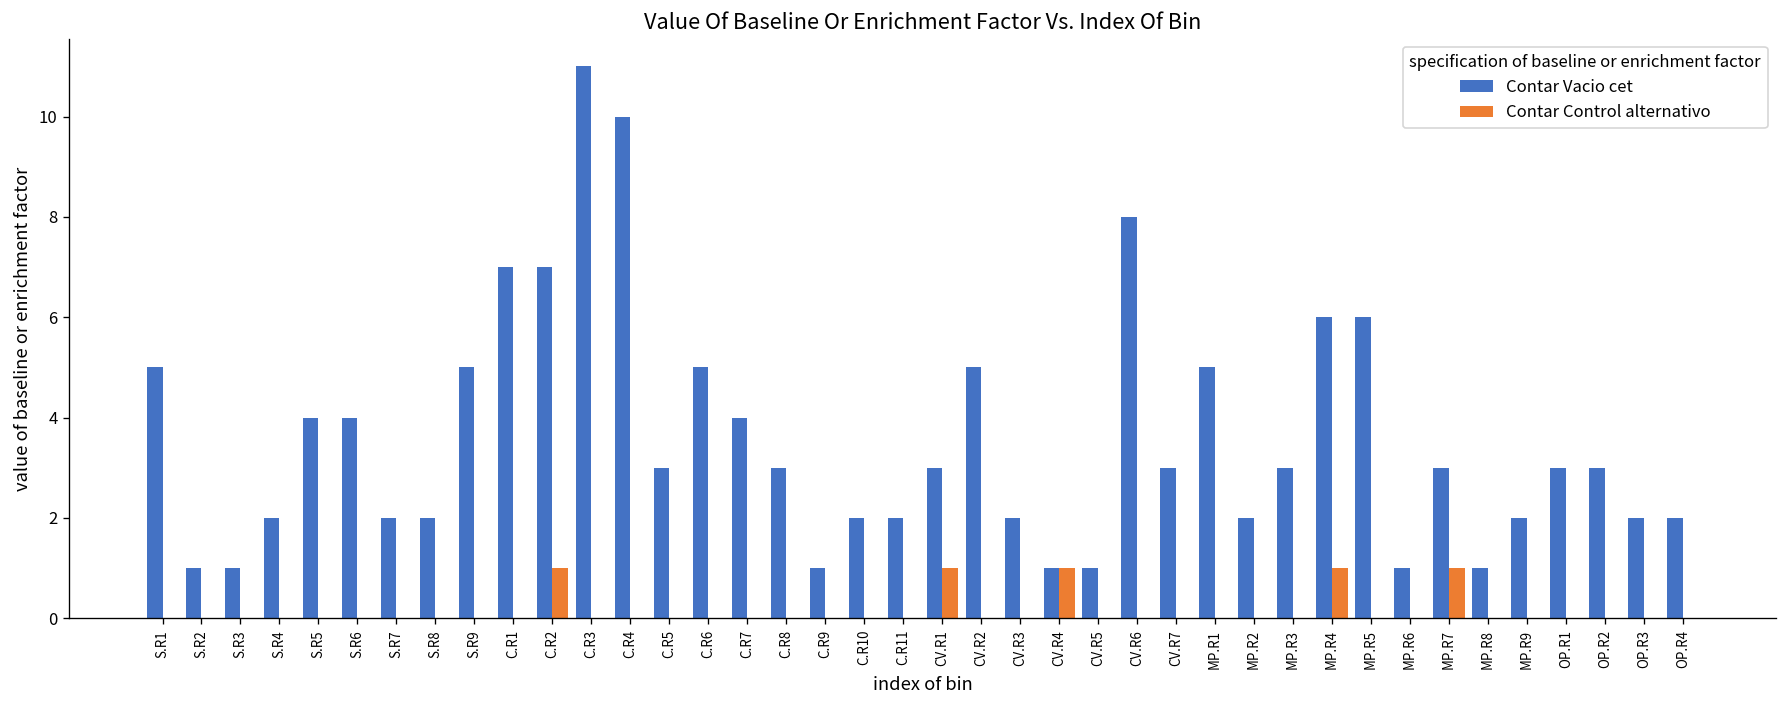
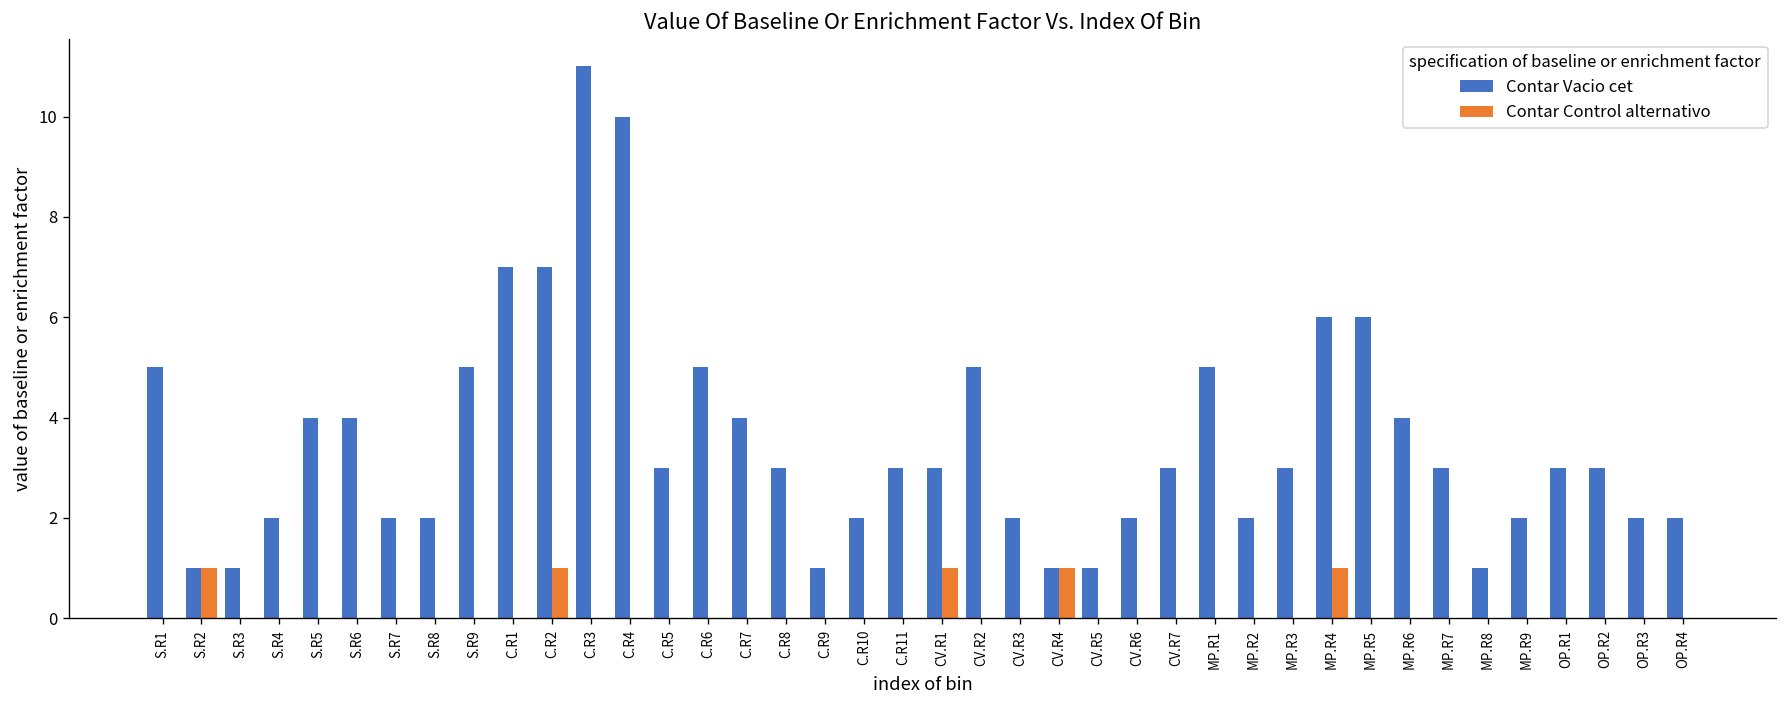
  {
    "Contar Vacio cet": {
      "S.R1": 5,
      "S.R2": 1,
      "S.R3": 1,
      "S.R4": 2,
      "S.R5": 4,
      "S.R6": 4,
      "S.R7": 2,
      "S.R8": 2,
      "S.R9": 5,
      "C.R1": 7,
      "C.R2": 7,
      "C.R3": 11,
      "C.R4": 10,
      "C.R5": 3,
      "C.R6": 5,
      "C.R7": 4,
      "C.R8": 3,
      "C.R9": 1,
      "C.R10": 2,
-     "C.R11": 2,
+     "C.R11": 3,
      "CV.R1": 3,
      "CV.R2": 5,
      "CV.R3": 2,
      "CV.R4": 1,
      "CV.R5": 1,
-     "CV.R6": 8,
+     "CV.R6": 2,
      "CV.R7": 3,
      "MP.R1": 5,
      "MP.R2": 2,
      "MP.R3": 3,
      "MP.R4": 6,
      "MP.R5": 6,
-     "MP.R6": 1,
+     "MP.R6": 4,
      "MP.R7": 3,
      "MP.R8": 1,
      "MP.R9": 2,
      "OP.R1": 3,
      "OP.R2": 3,
      "OP.R3": 2,
      "OP.R4": 2
    },
    "Contar Control alternativo": {
      "S.R1": 0,
-     "S.R2": 0,
+     "S.R2": 1,
      "S.R3": 0,
      "S.R4": 0,
      "S.R5": 0,
      "S.R6": 0,
      "S.R7": 0,
      "S.R8": 0,
      "S.R9": 0,
      "C.R1": 0,
      "C.R2": 1,
      "C.R3": 0,
      "C.R4": 0,
      "C.R5": 0,
      "C.R6": 0,
      "C.R7": 0,
      "C.R8": 0,
      "C.R9": 0,
      "C.R10": 0,
      "C.R11": 0,
      "CV.R1": 1,
      "CV.R2": 0,
      "CV.R3": 0,
      "CV.R4": 1,
      "CV.R5": 0,
      "CV.R6": 0,
      "CV.R7": 0,
      "MP.R1": 0,
      "MP.R2": 0,
      "MP.R3": 0,
      "MP.R4": 1,
      "MP.R5": 0,
      "MP.R6": 0,
-     "MP.R7": 1,
+     "MP.R7": 0,
      "MP.R8": 0,
      "MP.R9": 0,
      "OP.R1": 0,
      "OP.R2": 0,
      "OP.R3": 0,
      "OP.R4": 0
    }
  }
